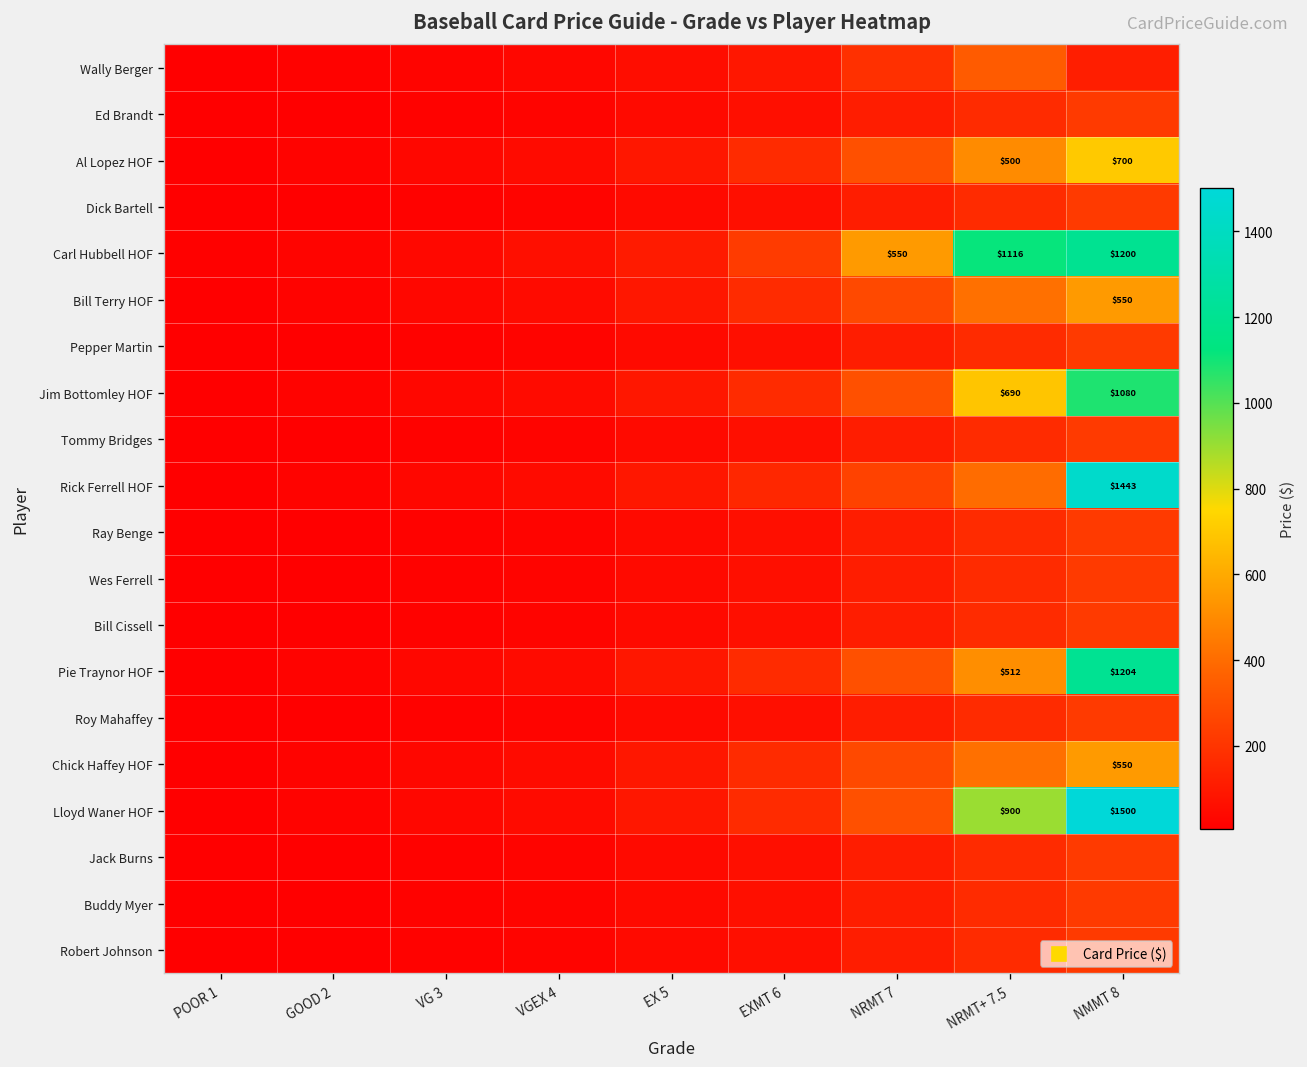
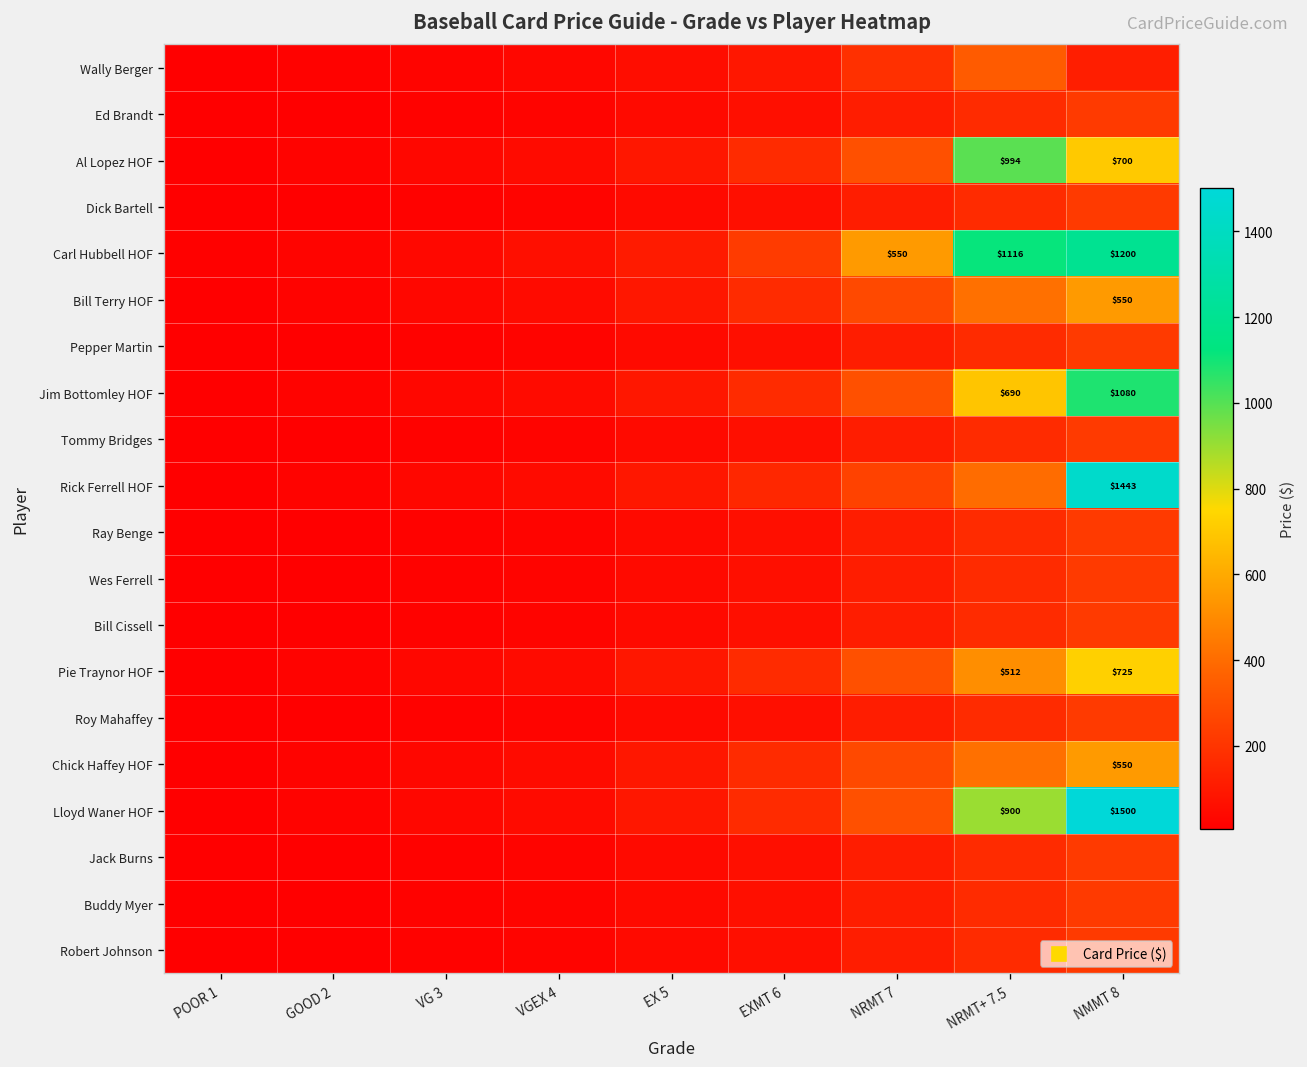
  {
    "Al Lopez HOF": {
-     "NRMT+ 7.5": "$500",
+     "NRMT+ 7.5": "$994",
      "NMMT 8": "$700"
    },
    "Carl Hubbell HOF": {
      "NRMT 7": "$550",
      "NRMT+ 7.5": "$1116",
      "NMMT 8": "$1200"
    },
    "Bill Terry HOF": {
      "NMMT 8": "$550"
    },
    "Jim Bottomley HOF": {
      "NRMT+ 7.5": "$690",
      "NMMT 8": "$1080"
    },
    "Rick Ferrell HOF": {
      "NMMT 8": "$1443"
    },
    "Pie Traynor HOF": {
      "NRMT+ 7.5": "$512",
-     "NMMT 8": "$1204"
+     "NMMT 8": "$725"
    },
    "Chick Haffey HOF": {
      "NMMT 8": "$550"
    },
    "Lloyd Waner HOF": {
      "NRMT+ 7.5": "$900",
      "NMMT 8": "$1500"
    }
  }
